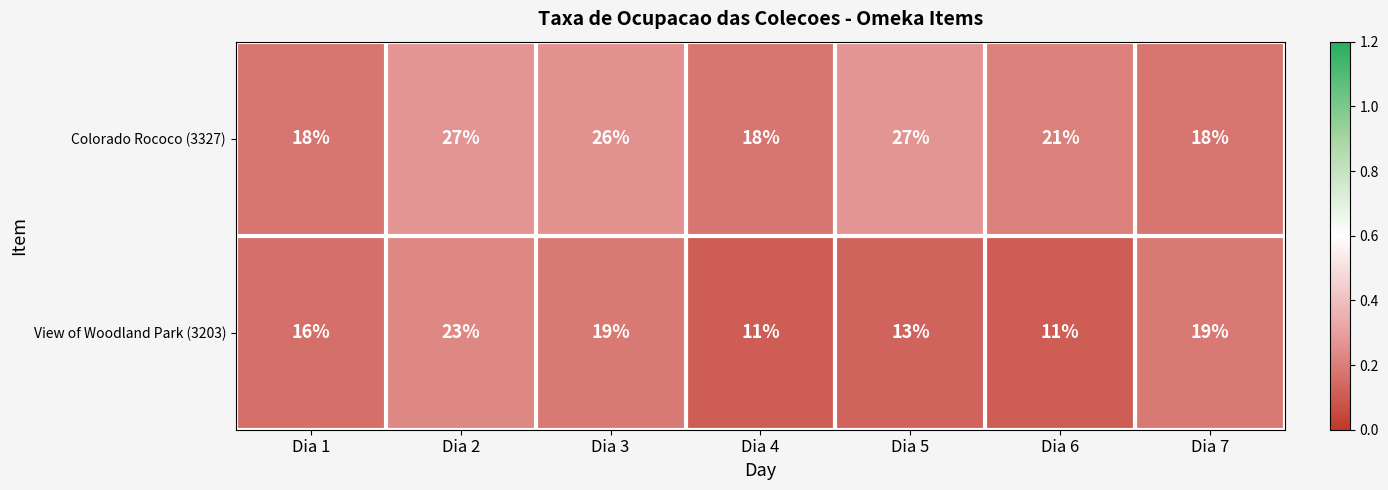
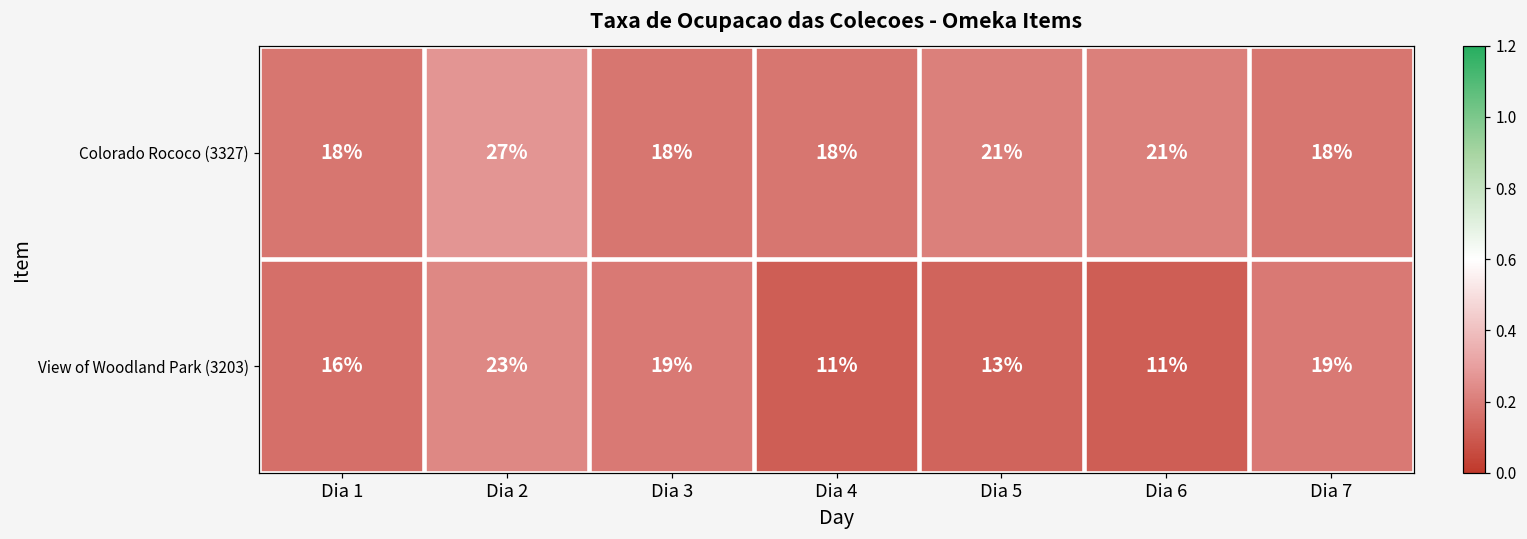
  {
    "Colorado Rococo (3327)": {
      "Dia 1": "18%",
      "Dia 2": "27%",
-     "Dia 3": "26%",
+     "Dia 3": "18%",
      "Dia 4": "18%",
-     "Dia 5": "27%",
+     "Dia 5": "21%",
      "Dia 6": "21%",
      "Dia 7": "18%"
    },
    "View of Woodland Park (3203)": {
      "Dia 1": "16%",
      "Dia 2": "23%",
      "Dia 3": "19%",
      "Dia 4": "11%",
      "Dia 5": "13%",
      "Dia 6": "11%",
      "Dia 7": "19%"
    }
  }
